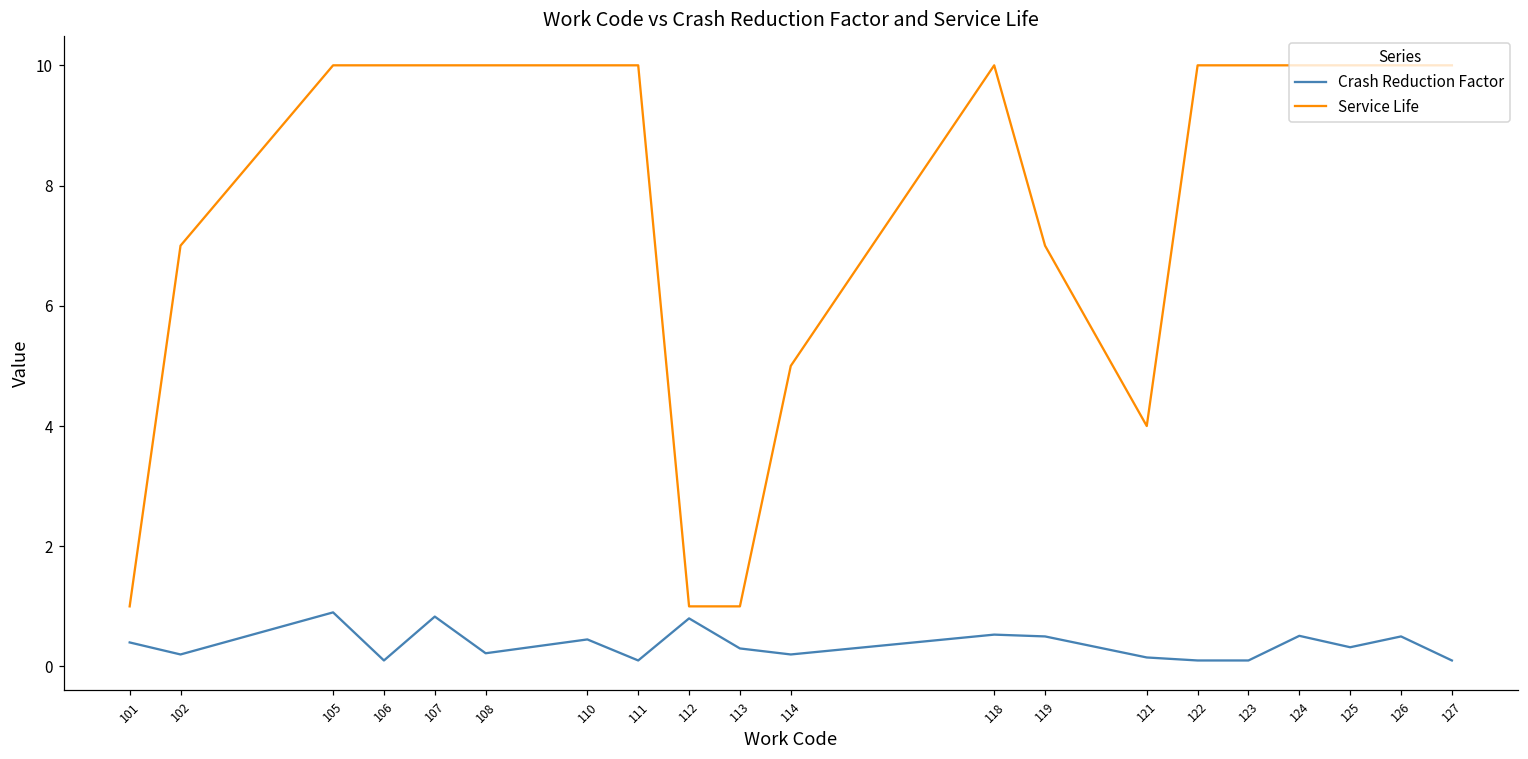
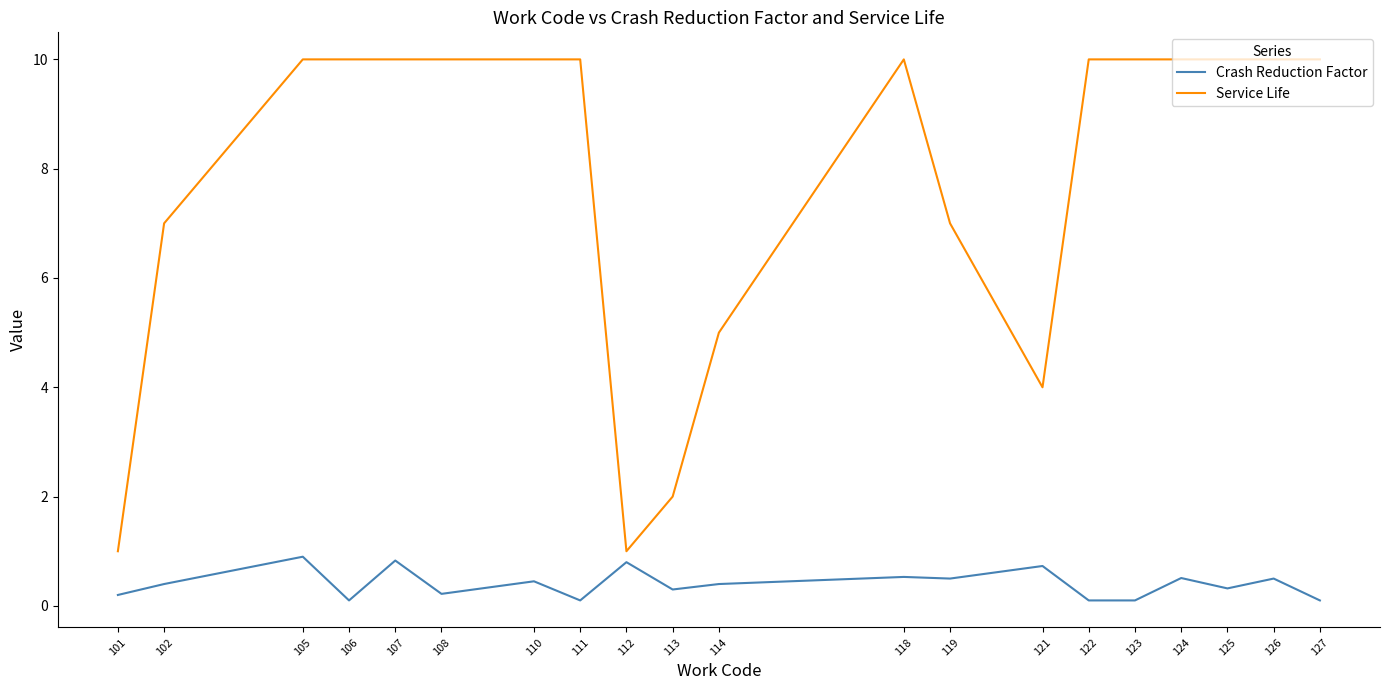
  {
    "Crash Reduction Factor": {
-     "101": 0.4,
-     "102": 0.2,
+     "101": 0.2,
+     "102": 0.4,
      "105": 0.9,
      "106": 0.1,
      "107": 0.8,
      "108": 0.2,
      "110": 0.5,
      "111": 0.1,
      "112": 0.8,
      "113": 0.3,
-     "114": 0.2,
+     "114": 0.4,
      "118": 0.5,
      "119": 0.5,
-     "121": 0.2,
+     "121": 0.7,
      "122": 0.1,
      "123": 0.1,
      "124": 0.5,
      "125": 0.3,
      "126": 0.5,
      "127": 0.1
    },
    "Service Life": {
      "101": 1,
      "102": 7,
      "105": 10,
      "106": 10,
      "107": 10,
      "108": 10,
      "110": 10,
      "111": 10,
      "112": 1,
-     "113": 1,
+     "113": 2,
      "114": 5,
      "118": 10,
      "119": 7,
      "121": 4,
      "122": 10,
      "123": 10
    }
  }
